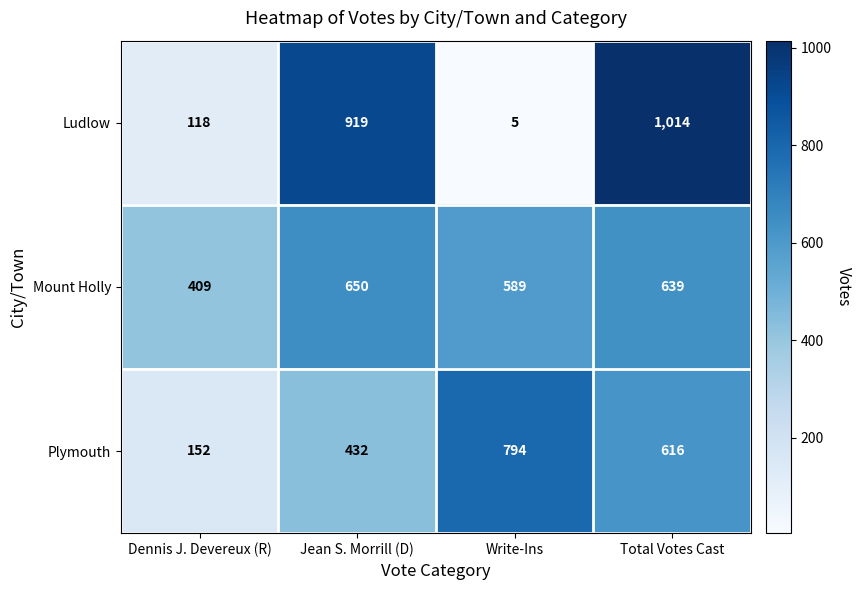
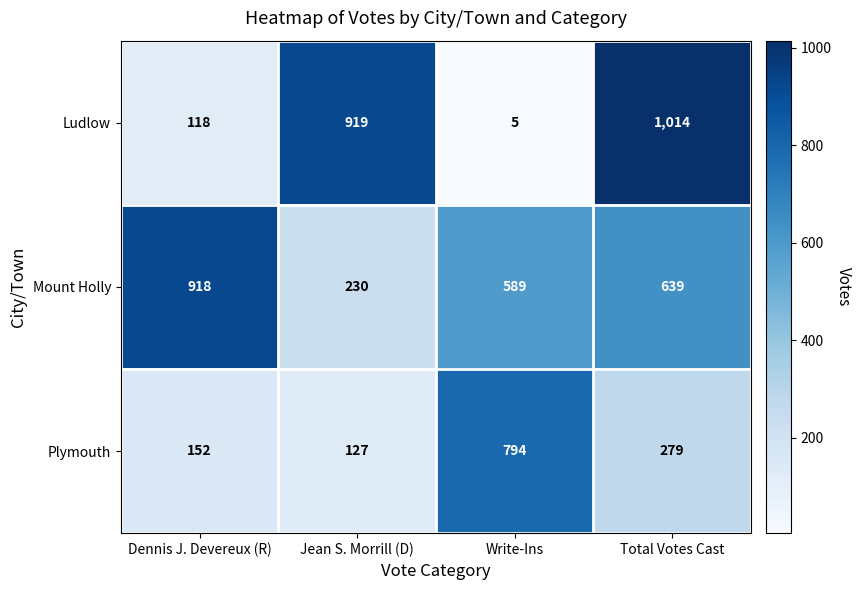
  {
    "Ludlow": {
      "Dennis J. Devereux (R)": "118",
      "Jean S. Morrill (D)": "919",
      "Write-Ins": "5",
      "Total Votes Cast": "1,014"
    },
    "Mount Holly": {
-     "Dennis J. Devereux (R)": "409",
-     "Jean S. Morrill (D)": "650",
+     "Dennis J. Devereux (R)": "918",
+     "Jean S. Morrill (D)": "230",
      "Write-Ins": "589",
      "Total Votes Cast": "639"
    },
    "Plymouth": {
      "Dennis J. Devereux (R)": "152",
-     "Jean S. Morrill (D)": "432",
+     "Jean S. Morrill (D)": "127",
      "Write-Ins": "794",
-     "Total Votes Cast": "616"
+     "Total Votes Cast": "279"
    }
  }
